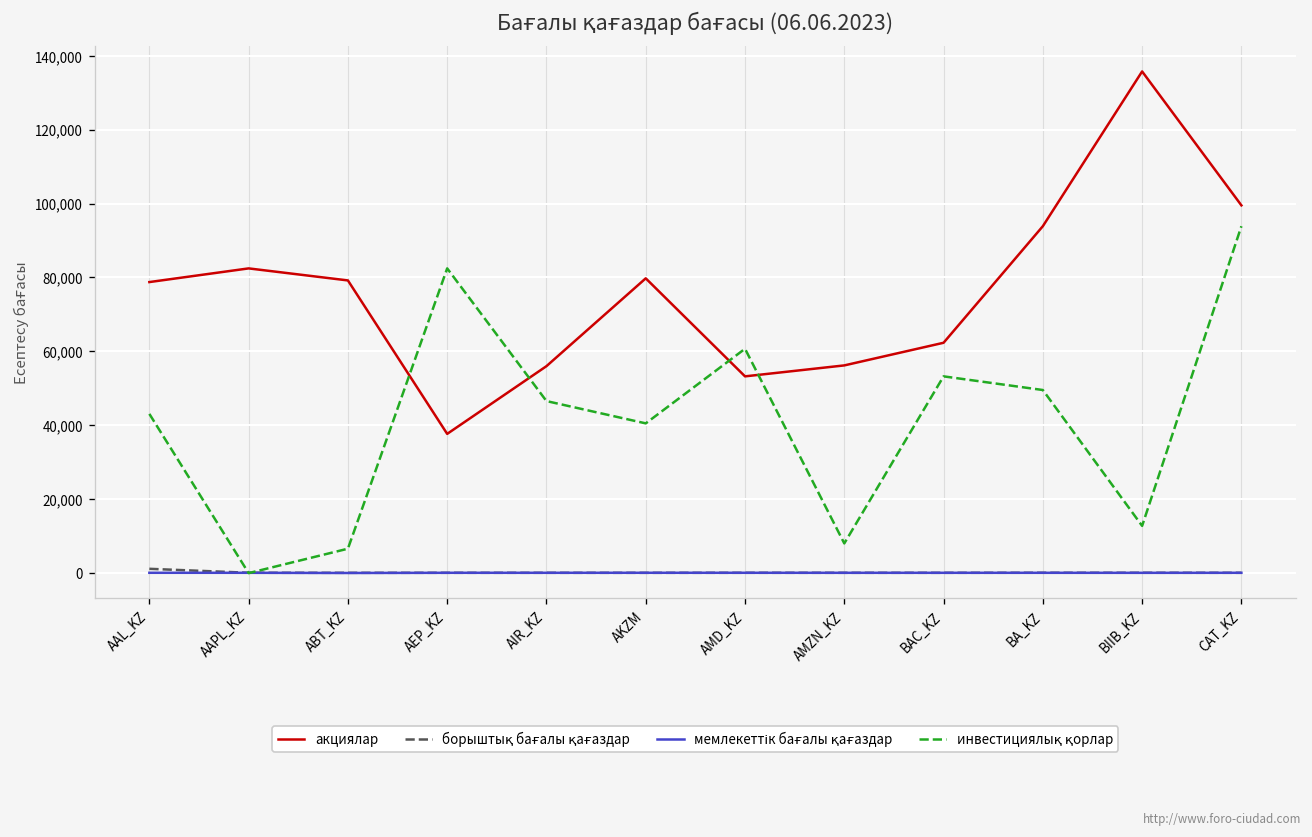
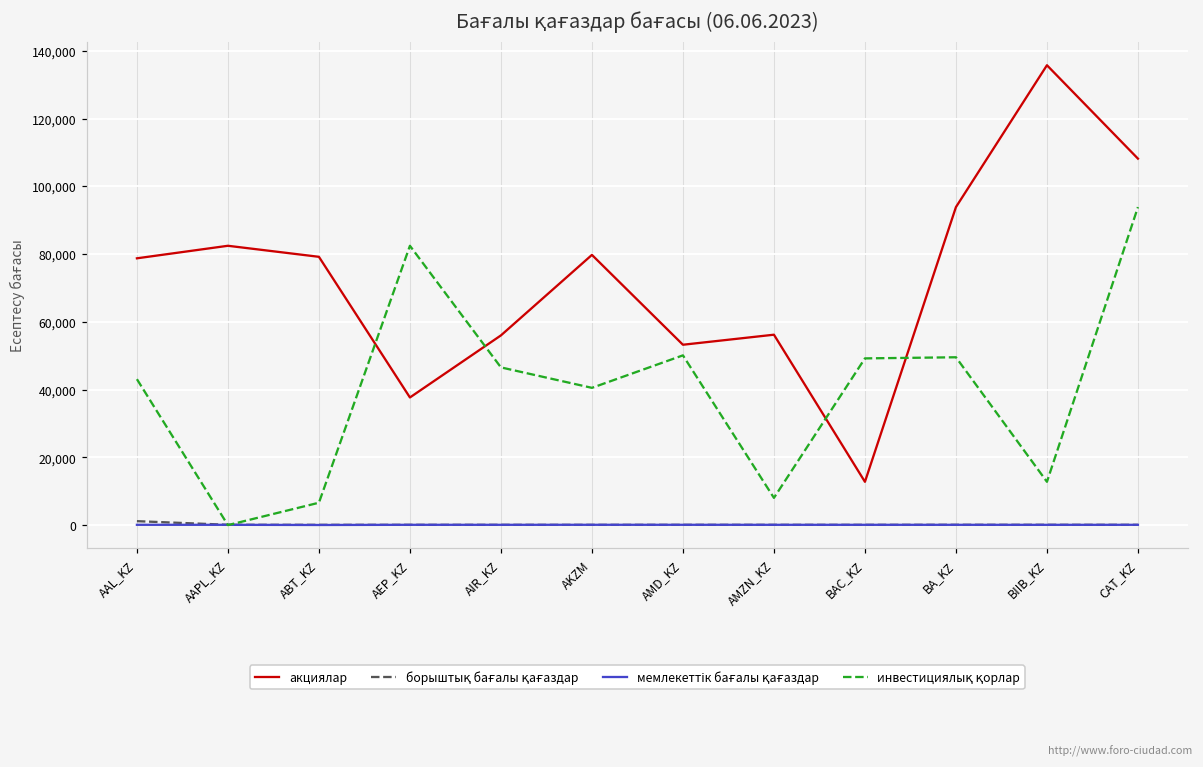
  {
    "акциялар": {
      "AAL_KZ": "79,000",
      "AAPL_KZ": "82,000",
      "ABT_KZ": "79,000",
      "AEP_KZ": "38,000",
      "AIR_KZ": "56,000",
      "AKZM": "80,000",
      "AMD_KZ": "53,000",
      "AMZN_KZ": "56,000",
-     "BAC_KZ": "62,000",
+     "BAC_KZ": "13,000",
      "BA_KZ": "94,000",
      "BIIB_KZ": "136,000",
-     "CAT_KZ": "100,000"
+     "CAT_KZ": "108,000"
    },
    "борыштық бағалы қағаздар": {
      "AAL_KZ": "1,000"
    },
    "мемлекеттік бағалы қағаздар": {
      "AAL_KZ": "0"
    },
    "инвестициялық қорлар": {
      "AAL_KZ": "43,000",
      "ABT_KZ": "7,000",
      "AEP_KZ": "82,000",
      "AIR_KZ": "47,000",
      "AKZM": "41,000",
-     "AMD_KZ": "61,000",
+     "AMD_KZ": "50,000",
      "AMZN_KZ": "8,000",
-     "BAC_KZ": "53,000",
+     "BAC_KZ": "49,000",
      "BA_KZ": "50,000",
      "BIIB_KZ": "13,000",
      "CAT_KZ": "94,000"
    }
  }
